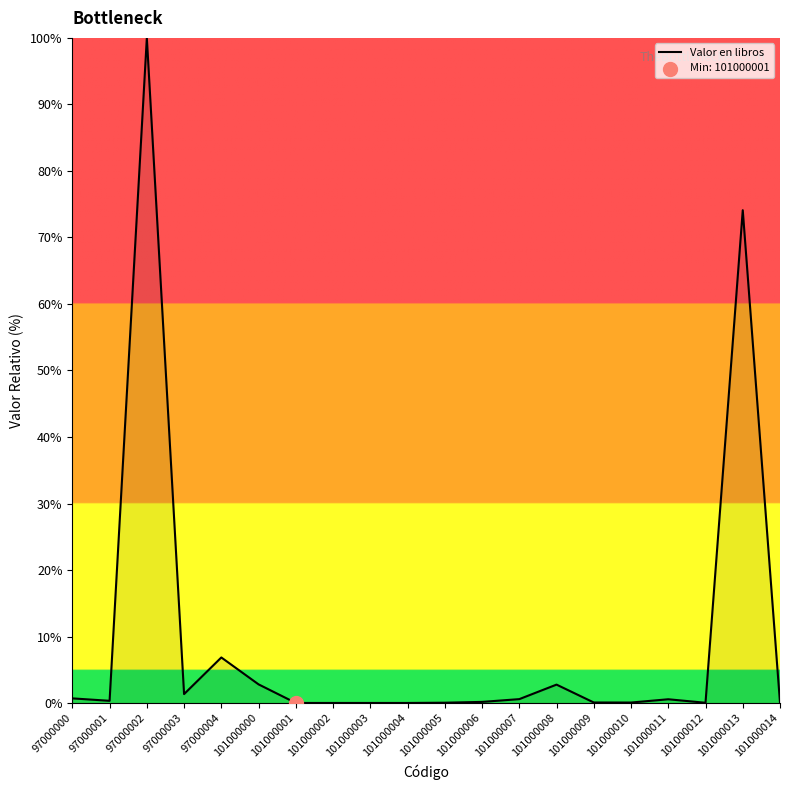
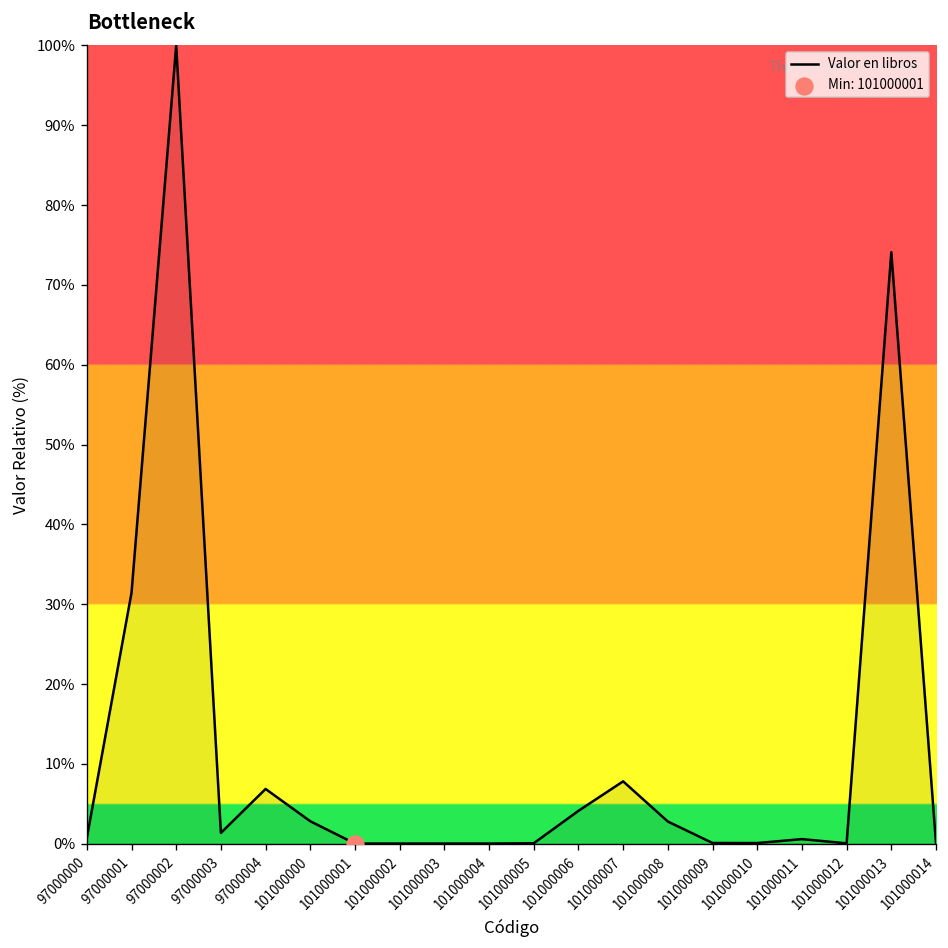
  {
    "Valor en libros": {
      "97000000": "1%",
-     "97000001": "0%",
+     "97000001": "31%",
      "97000002": "100%",
      "97000003": "1%",
      "97000004": "7%",
      "101000000": "3%",
      "101000002": "0%",
      "101000003": "0%",
      "101000004": "0%",
      "101000005": "0%",
-     "101000006": "0%",
-     "101000007": "1%",
+     "101000006": "4%",
+     "101000007": "8%",
      "101000008": "3%",
      "101000009": "0%",
      "101000010": "0%",
      "101000011": "1%",
      "101000012": "0%",
      "101000013": "74%",
      "101000014": "0%"
    }
  }
